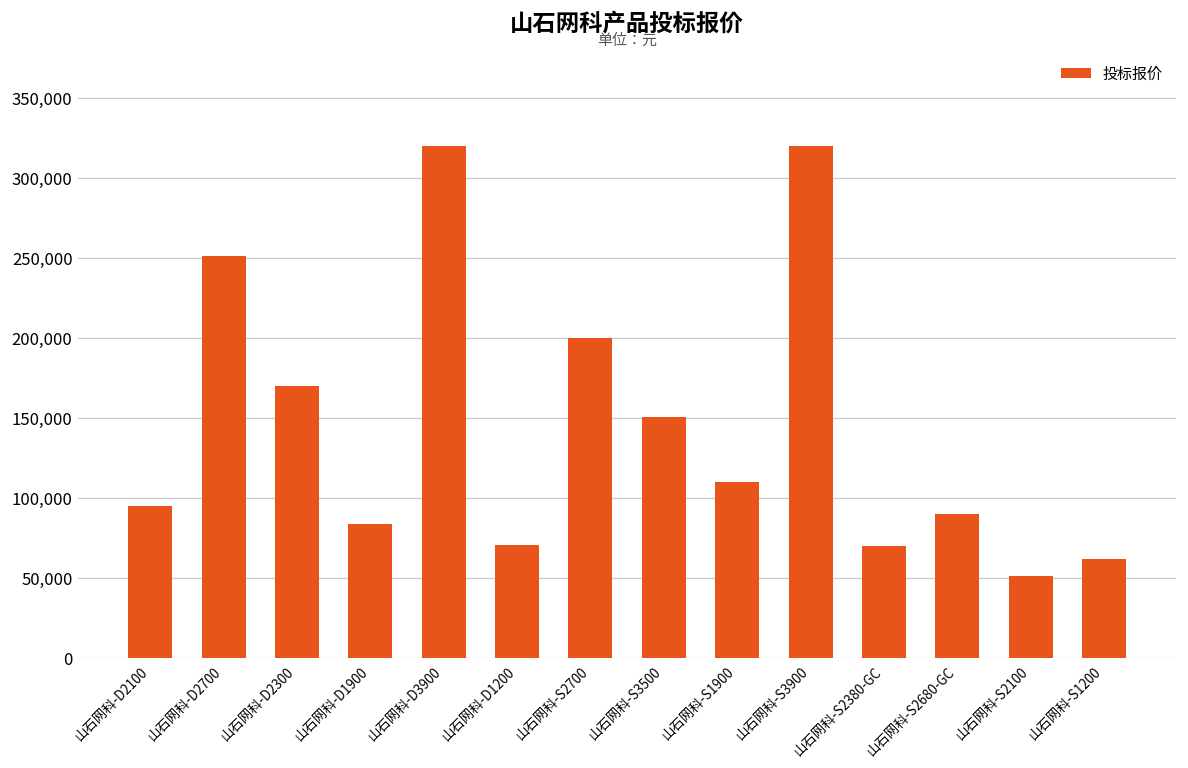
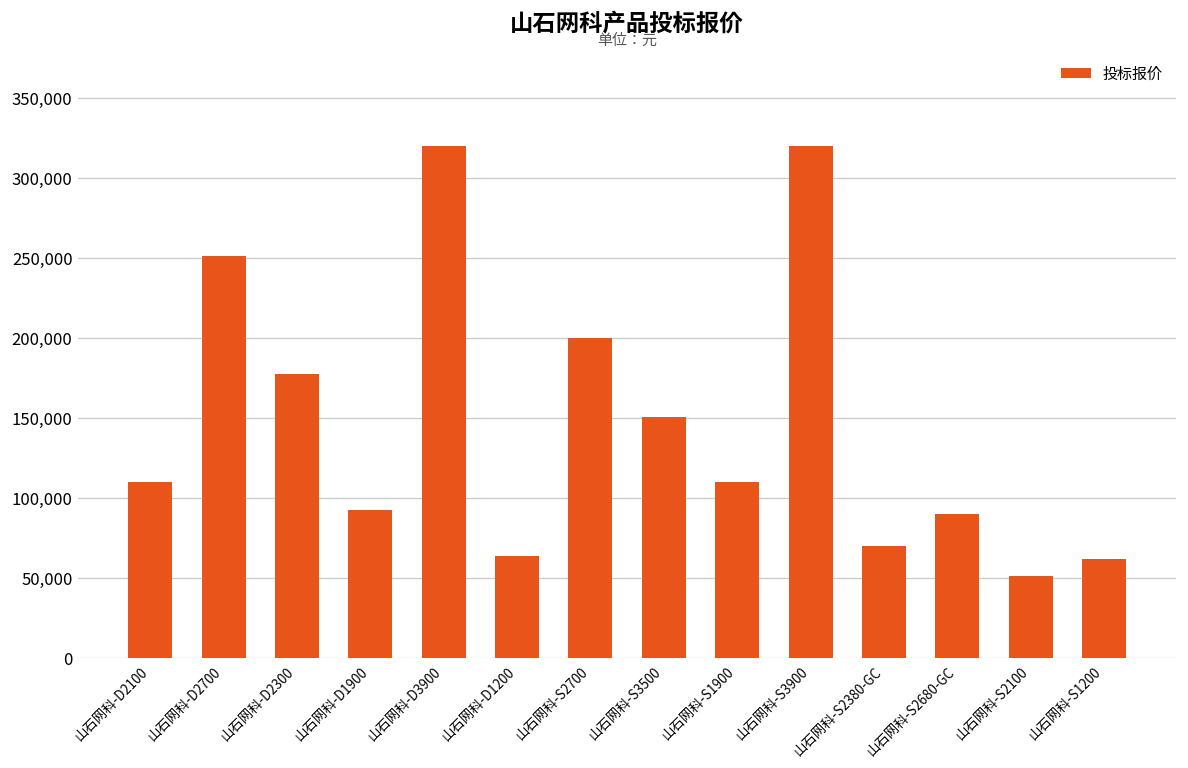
  {
-   "山石网科-D2100": "95,000",
+   "山石网科-D2100": "110,000",
    "山石网科-D2700": "251,000",
-   "山石网科-D2300": "170,000",
-   "山石网科-D1900": "84,000",
+   "山石网科-D2300": "177,000",
+   "山石网科-D1900": "92,000",
    "山石网科-D3900": "320,000",
-   "山石网科-D1200": "71,000",
+   "山石网科-D1200": "64,000",
    "山石网科-S2700": "200,000",
    "山石网科-S3500": "150,000",
    "山石网科-S1900": "110,000",
    "山石网科-S3900": "320,000",
    "山石网科-S2380-GC": "70,000",
    "山石网科-S2680-GC": "90,000",
    "山石网科-S2100": "52,000",
    "山石网科-S1200": "62,000"
  }
